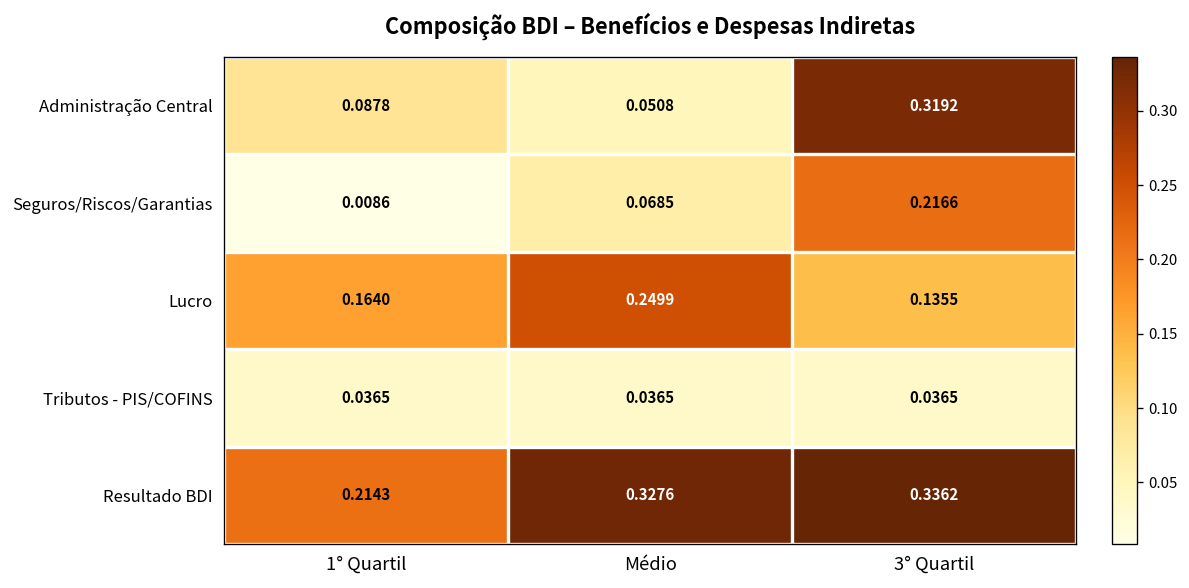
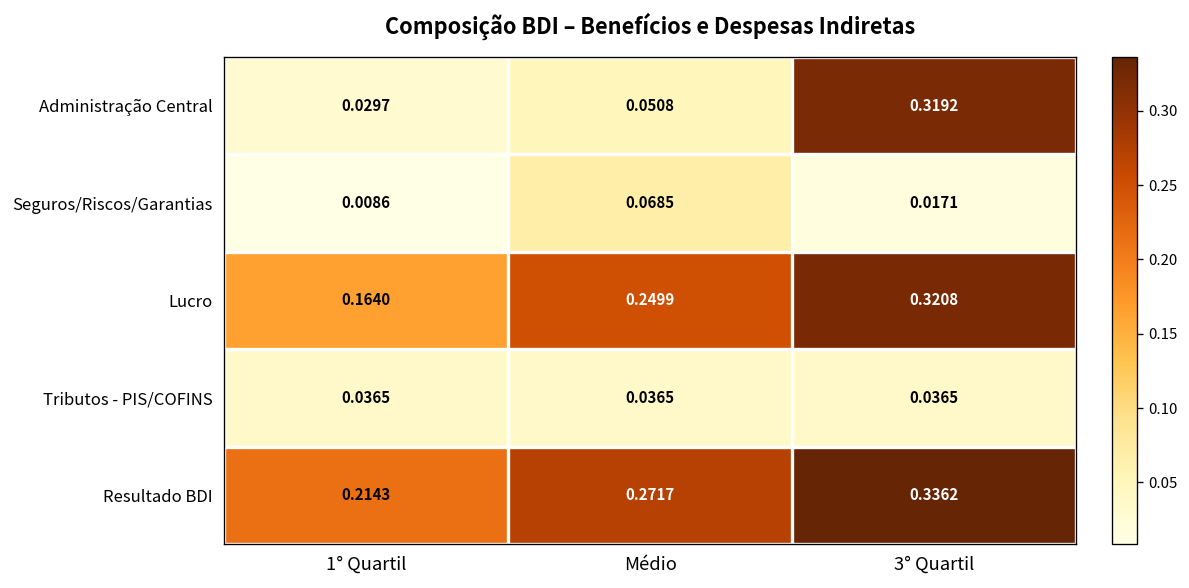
  {
    "Administração Central": {
-     "1° Quartil": 0.0878,
+     "1° Quartil": 0.0297,
      "Médio": 0.0508,
      "3° Quartil": 0.3192
    },
    "Seguros/Riscos/Garantias": {
      "1° Quartil": 0.0086,
      "Médio": 0.0685,
-     "3° Quartil": 0.2166
+     "3° Quartil": 0.0171
    },
    "Lucro": {
      "1° Quartil": 0.1640,
      "Médio": 0.2499,
-     "3° Quartil": 0.1355
+     "3° Quartil": 0.3208
    },
    "Tributos - PIS/COFINS": {
      "1° Quartil": 0.0365,
      "Médio": 0.0365,
      "3° Quartil": 0.0365
    },
    "Resultado BDI": {
      "1° Quartil": 0.2143,
-     "Médio": 0.3276,
+     "Médio": 0.2717,
      "3° Quartil": 0.3362
    }
  }
